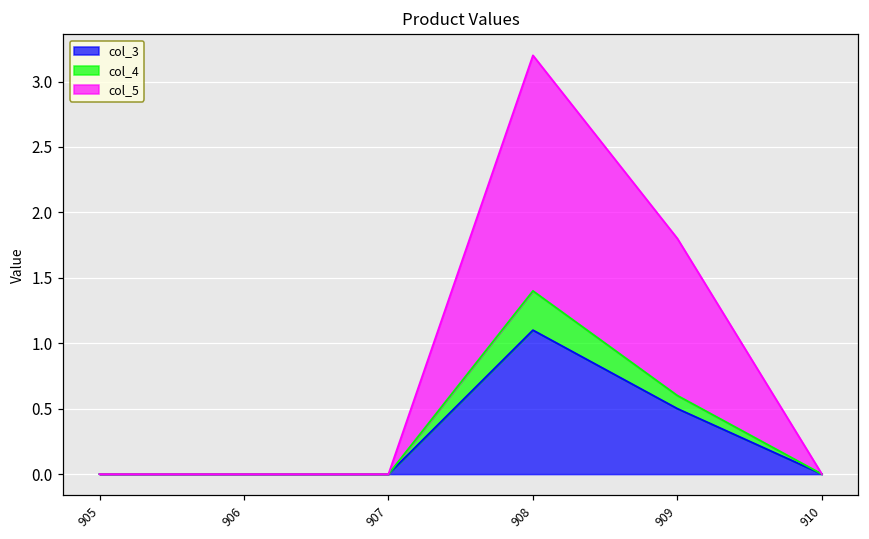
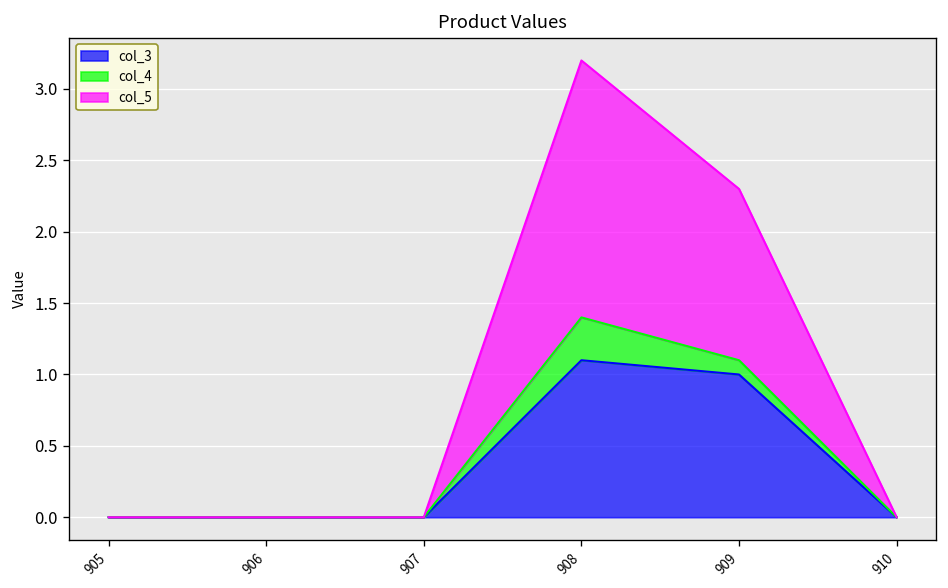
  {
    "col_3": {
      "908": 1.1,
-     "909": 0.5
+     "909": 1.0
    },
    "col_4": {
      "908": 0.3,
      "909": 0.1
    },
    "col_5": {
      "908": 1.8,
      "909": 1.2
    }
  }
